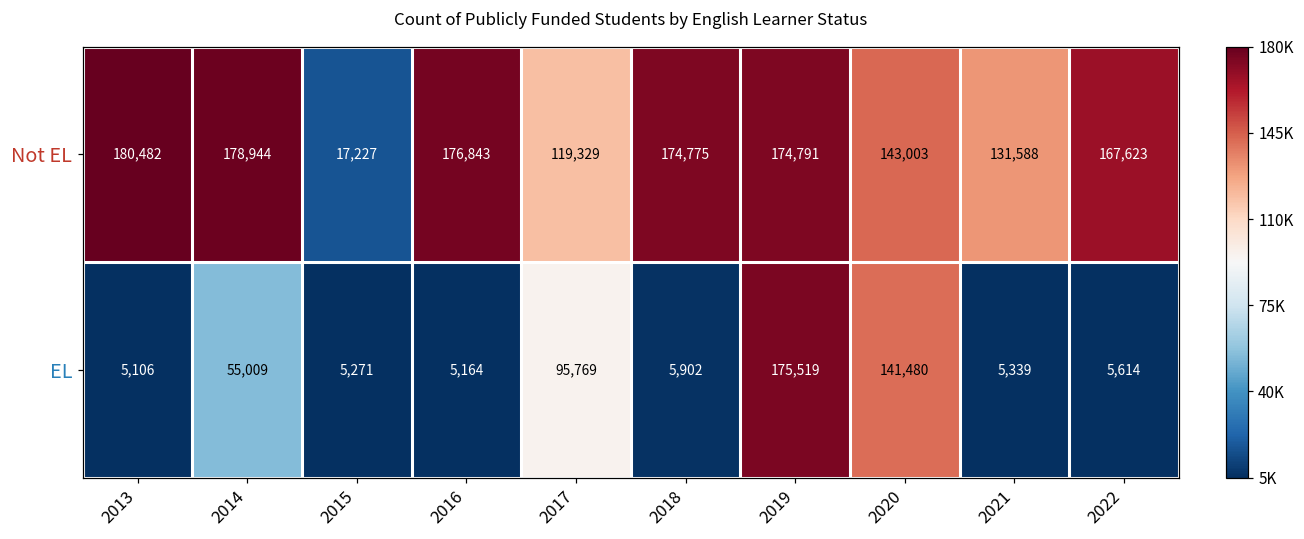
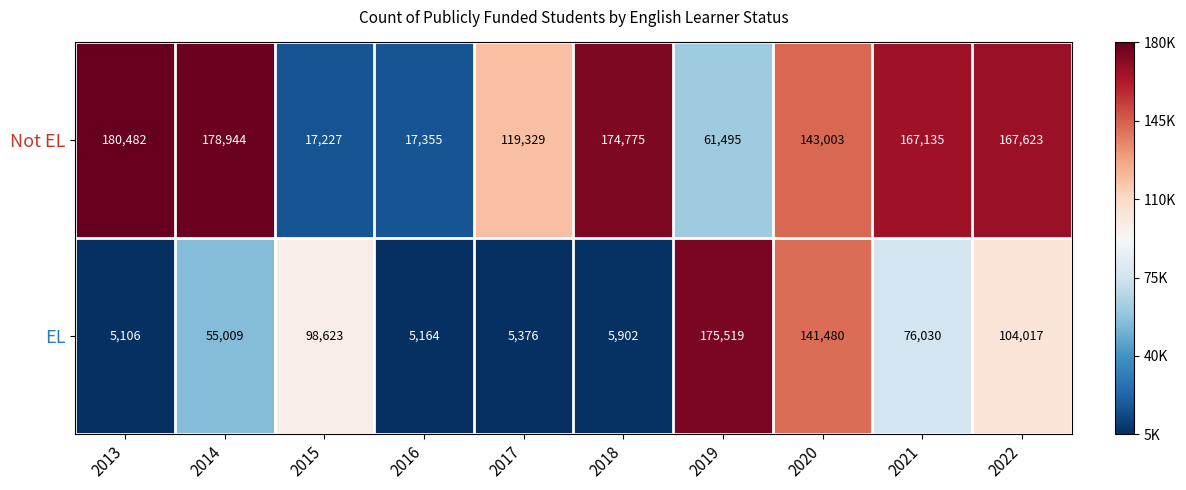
  {
    "Not EL": {
      "2013": "180,482",
      "2014": "178,944",
      "2015": "17,227",
-     "2016": "176,843",
+     "2016": "17,355",
      "2017": "119,329",
      "2018": "174,775",
-     "2019": "174,791",
+     "2019": "61,495",
      "2020": "143,003",
-     "2021": "131,588",
+     "2021": "167,135",
      "2022": "167,623"
    },
    "EL": {
      "2013": "5,106",
      "2014": "55,009",
-     "2015": "5,271",
+     "2015": "98,623",
      "2016": "5,164",
-     "2017": "95,769",
+     "2017": "5,376",
      "2018": "5,902",
      "2019": "175,519",
      "2020": "141,480",
-     "2021": "5,339",
-     "2022": "5,614"
+     "2021": "76,030",
+     "2022": "104,017"
    }
  }
